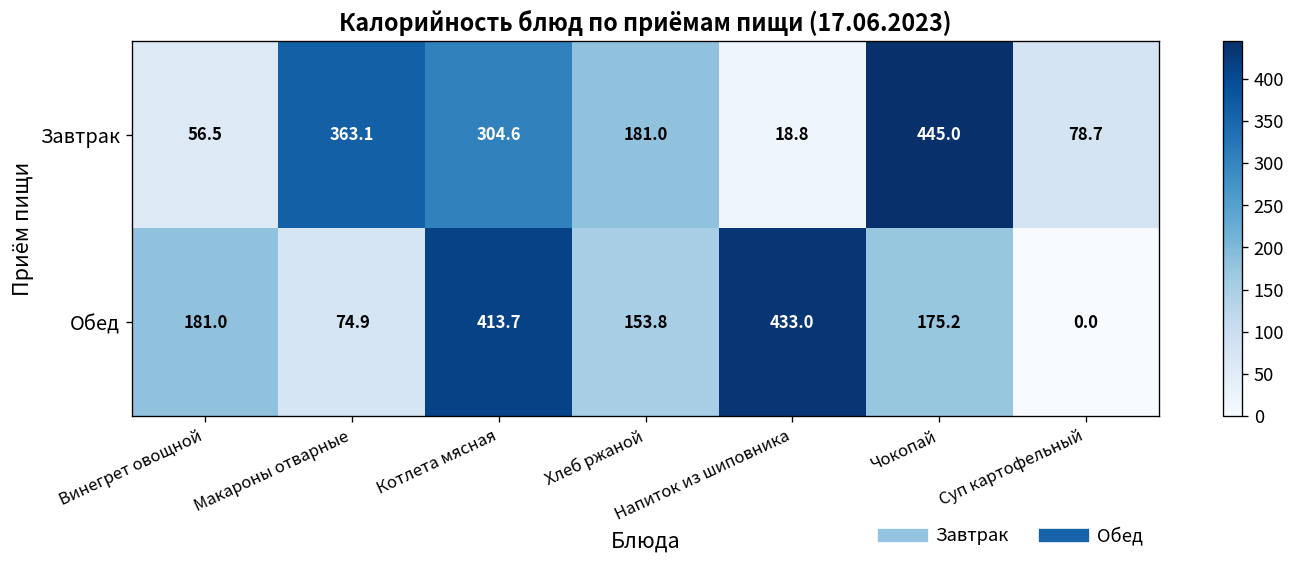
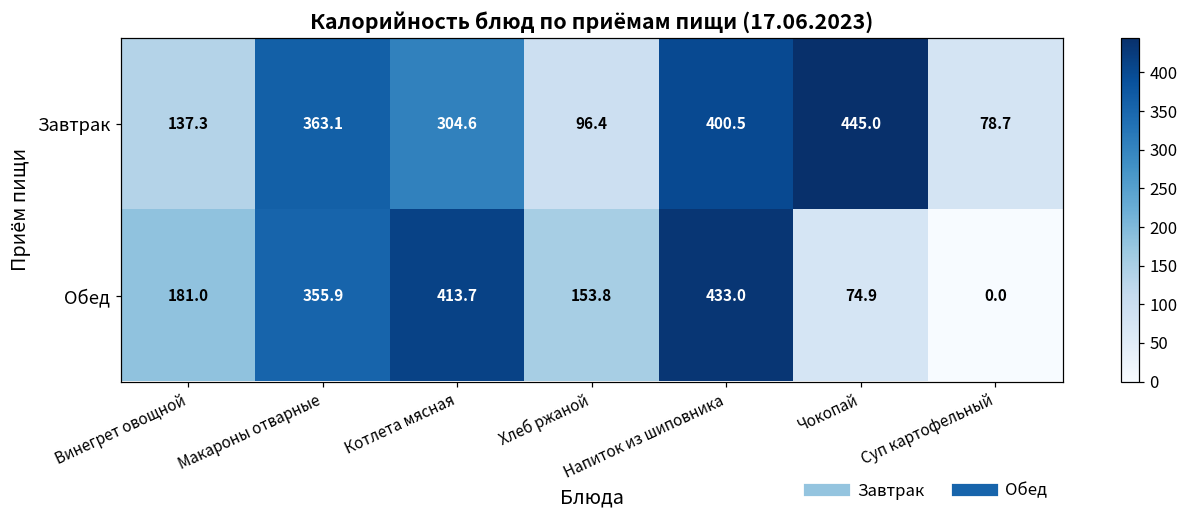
  {
    "Завтрак": {
-     "Винегрет овощной": 56.5,
+     "Винегрет овощной": 137.3,
      "Макароны отварные": 363.1,
      "Котлета мясная": 304.6,
-     "Хлеб ржаной": 181.0,
-     "Напиток из шиповника": 18.8,
+     "Хлеб ржаной": 96.4,
+     "Напиток из шиповника": 400.5,
      "Чокопай": 445.0,
      "Суп картофельный": 78.7
    },
    "Обед": {
      "Винегрет овощной": 181.0,
-     "Макароны отварные": 74.9,
+     "Макароны отварные": 355.9,
      "Котлета мясная": 413.7,
      "Хлеб ржаной": 153.8,
      "Напиток из шиповника": 433.0,
-     "Чокопай": 175.2,
+     "Чокопай": 74.9,
      "Суп картофельный": 0.0
    }
  }
